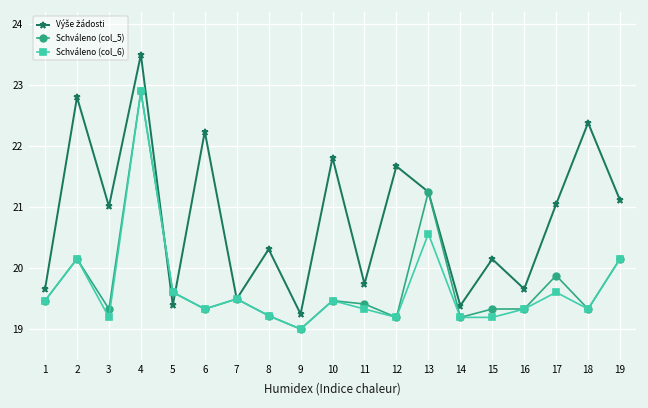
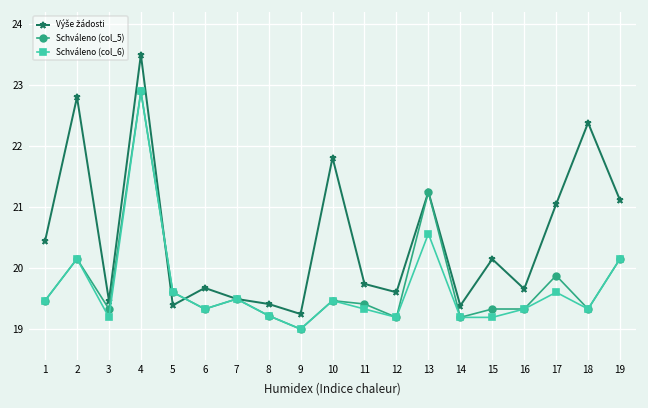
  {
    "Výše žádosti": {
-     "1": 19.7,
+     "1": 20.4,
      "2": 22.8,
-     "3": 21.0,
+     "3": 19.5,
      "4": 23.5,
      "5": 19.4,
-     "6": 22.2,
-     "8": 20.3,
+     "6": 19.7,
+     "8": 19.4,
      "9": 19.2,
      "10": 21.8,
      "11": 19.7,
-     "12": 21.7,
+     "12": 19.6,
      "14": 19.4,
      "15": 20.1,
      "16": 19.7,
      "17": 21.0,
      "18": 22.4,
      "19": 21.1
    }
  }
